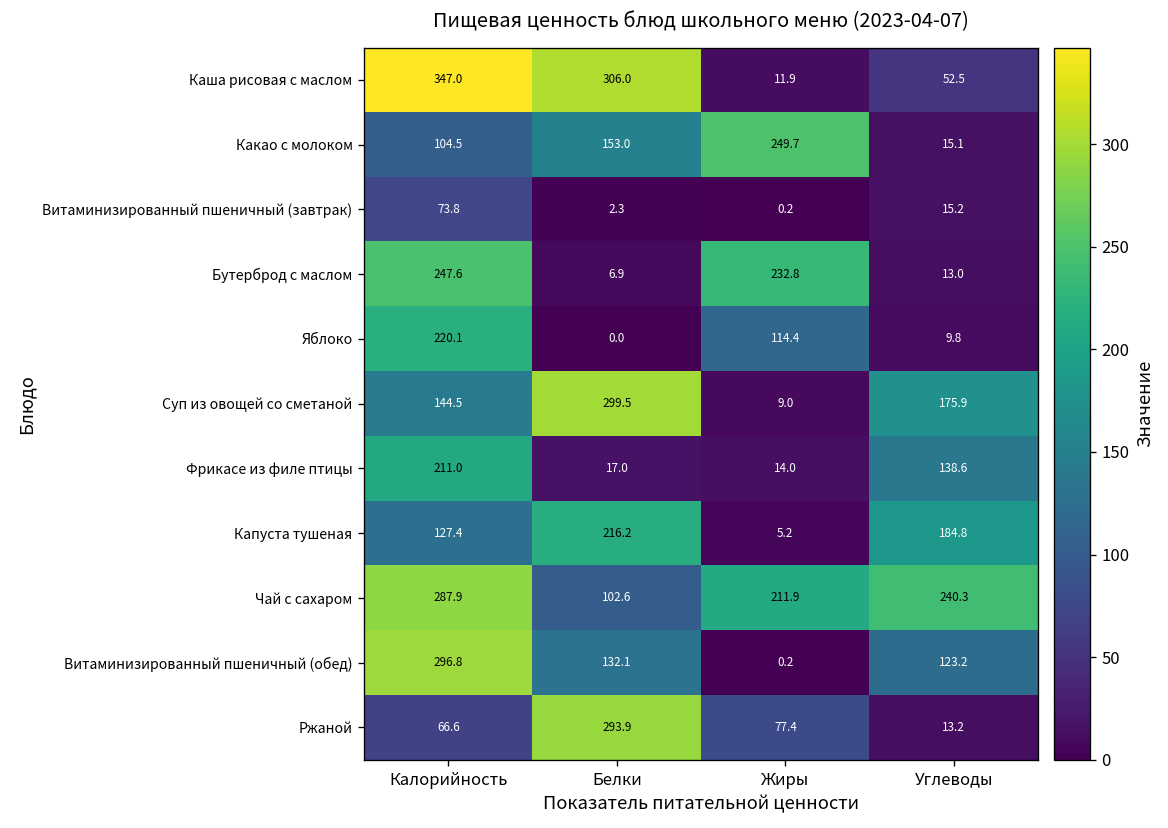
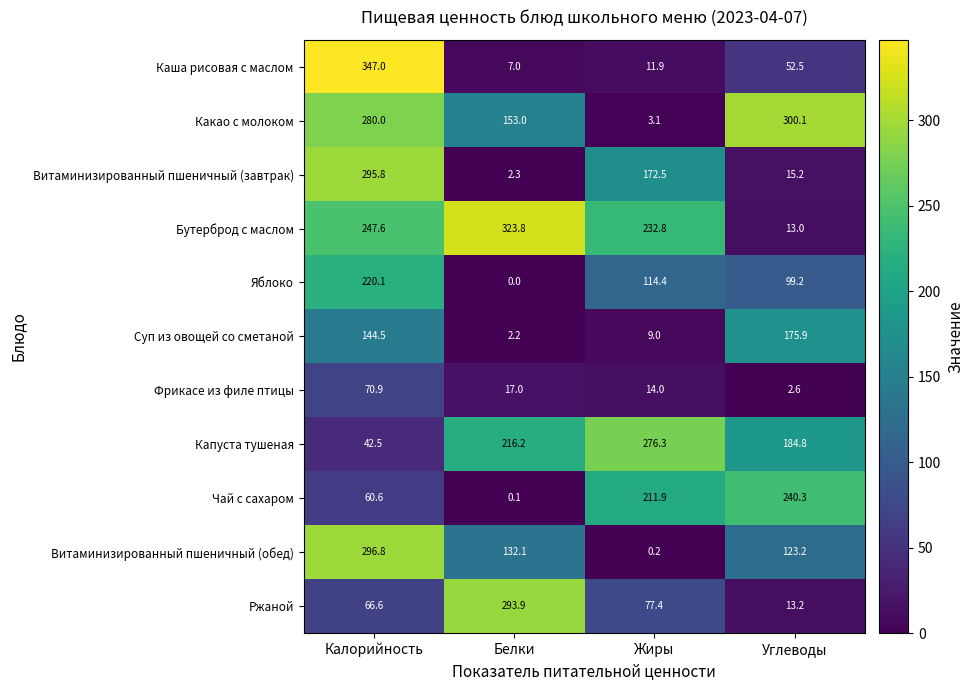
  {
    "Каша рисовая с маслом": {
      "Калорийность": 347.0,
-     "Белки": 306.0,
+     "Белки": 7.0,
      "Жиры": 11.9,
      "Углеводы": 52.5
    },
    "Какао с молоком": {
-     "Калорийность": 104.5,
+     "Калорийность": 280.0,
      "Белки": 153.0,
-     "Жиры": 249.7,
-     "Углеводы": 15.1
+     "Жиры": 3.1,
+     "Углеводы": 300.1
    },
    "Витаминизированный пшеничный (завтрак)": {
-     "Калорийность": 73.8,
+     "Калорийность": 295.8,
      "Белки": 2.3,
-     "Жиры": 0.2,
+     "Жиры": 172.5,
      "Углеводы": 15.2
    },
    "Бутерброд с маслом": {
      "Калорийность": 247.6,
-     "Белки": 6.9,
+     "Белки": 323.8,
      "Жиры": 232.8,
      "Углеводы": 13.0
    },
    "Яблоко": {
      "Калорийность": 220.1,
      "Белки": 0.0,
      "Жиры": 114.4,
-     "Углеводы": 9.8
+     "Углеводы": 99.2
    },
    "Суп из овощей со сметаной": {
      "Калорийность": 144.5,
-     "Белки": 299.5,
+     "Белки": 2.2,
      "Жиры": 9.0,
      "Углеводы": 175.9
    },
    "Фрикасе из филе птицы": {
-     "Калорийность": 211.0,
+     "Калорийность": 70.9,
      "Белки": 17.0,
      "Жиры": 14.0,
-     "Углеводы": 138.6
+     "Углеводы": 2.6
    },
    "Капуста тушеная": {
-     "Калорийность": 127.4,
+     "Калорийность": 42.5,
      "Белки": 216.2,
-     "Жиры": 5.2,
+     "Жиры": 276.3,
      "Углеводы": 184.8
    },
    "Чай с сахаром": {
-     "Калорийность": 287.9,
-     "Белки": 102.6,
+     "Калорийность": 60.6,
+     "Белки": 0.1,
      "Жиры": 211.9,
      "Углеводы": 240.3
    },
    "Витаминизированный пшеничный (обед)": {
      "Калорийность": 296.8,
      "Белки": 132.1,
      "Жиры": 0.2,
      "Углеводы": 123.2
    },
    "Ржаной": {
      "Калорийность": 66.6,
      "Белки": 293.9,
      "Жиры": 77.4,
      "Углеводы": 13.2
    }
  }
